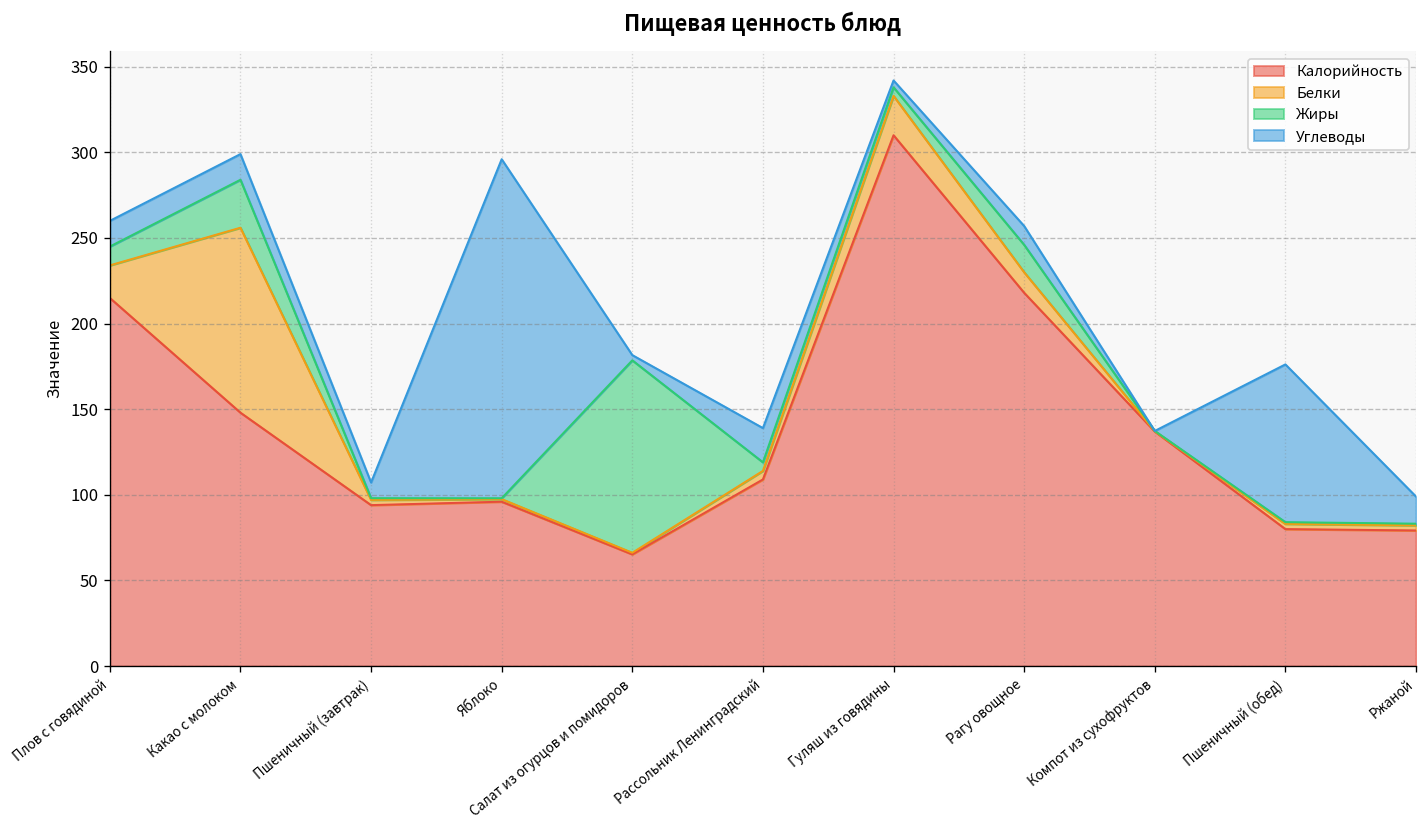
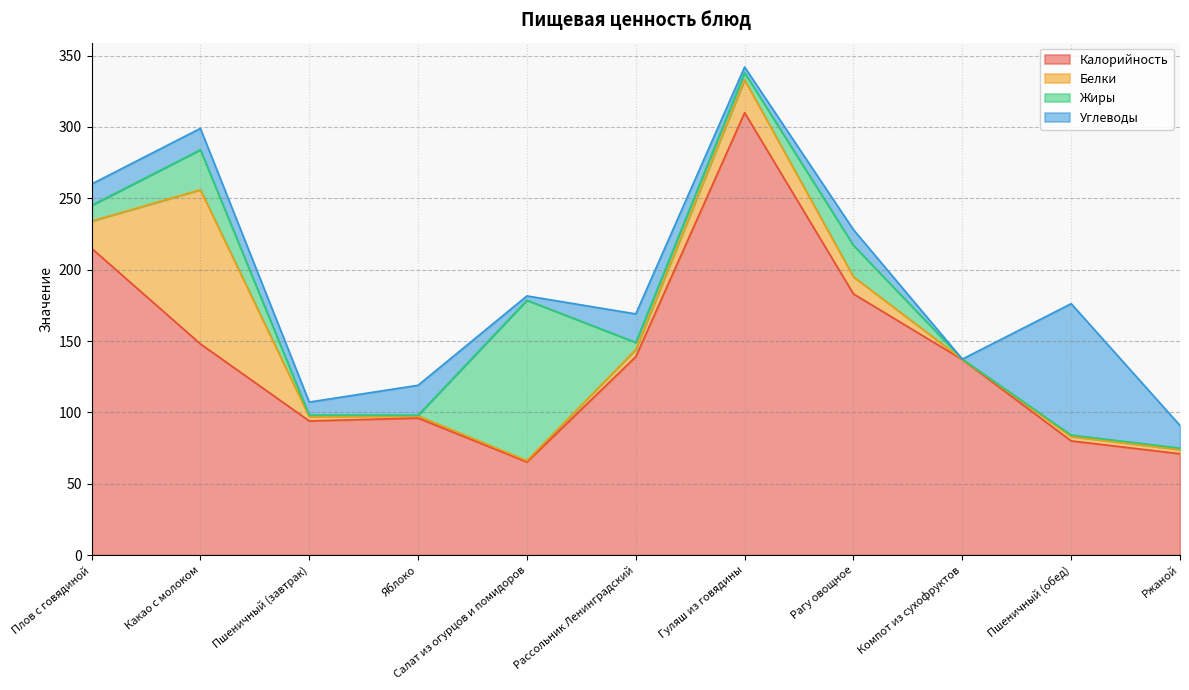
  {
    "Калорийность": {
      "Плов с говядиной": 215,
      "Какао с молоком": 148,
      "Пшеничный (завтрак)": 94,
-     "Рассольник Ленинградский": 109,
+     "Рассольник Ленинградский": 139,
      "Гуляш из говядины": 310,
-     "Рагу овощное": 218,
+     "Рагу овощное": 183,
      "Пшеничный (обед)": 80,
-     "Ржаной": 79
+     "Ржаной": 71
    },
    "Белки": {
      "Плов с говядиной": 19,
      "Какао с молоком": 108,
      "Рассольник Ленинградский": 5,
      "Гуляш из говядины": 23,
      "Рагу овощное": 12
    },
    "Жиры": {
      "Плов с говядиной": 11,
      "Какао с молоком": 28,
      "Салат из огурцов и помидоров": 112,
      "Рассольник Ленинградский": 5,
      "Гуляш из говядины": 5,
-     "Рагу овощное": 16
+     "Рагу овощное": 22
    },
    "Углеводы": {
      "Плов с говядиной": 15,
      "Какао с молоком": 15,
      "Пшеничный (завтрак)": 9,
-     "Яблоко": 198,
+     "Яблоко": 21,
      "Салат из огурцов и помидоров": 3,
      "Рассольник Ленинградский": 20,
      "Гуляш из говядины": 4,
      "Рагу овощное": 11,
      "Пшеничный (обед)": 92,
      "Ржаной": 16
    }
  }
